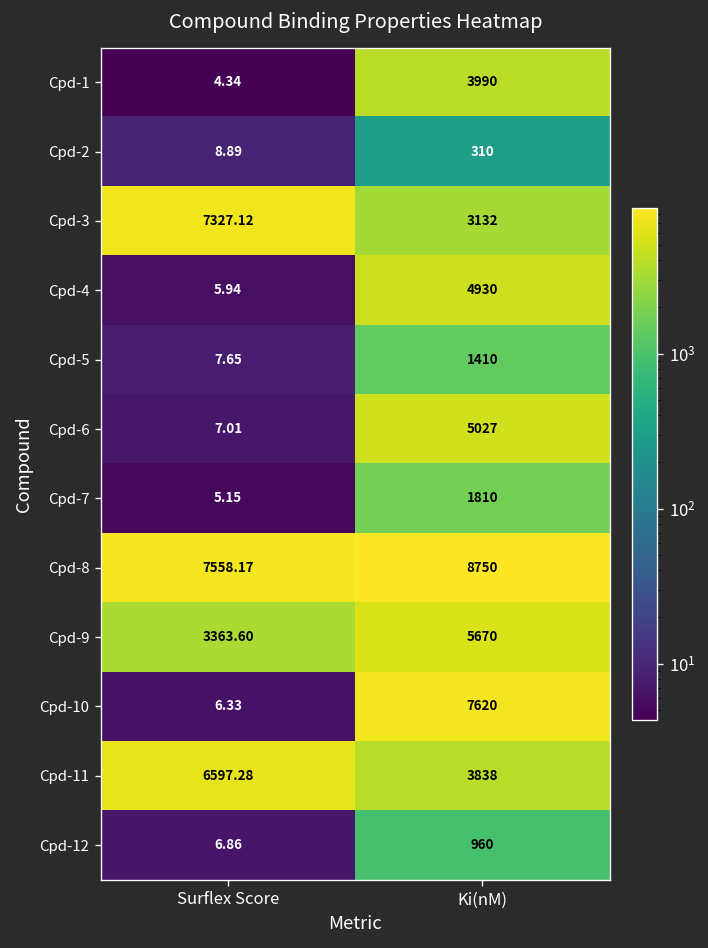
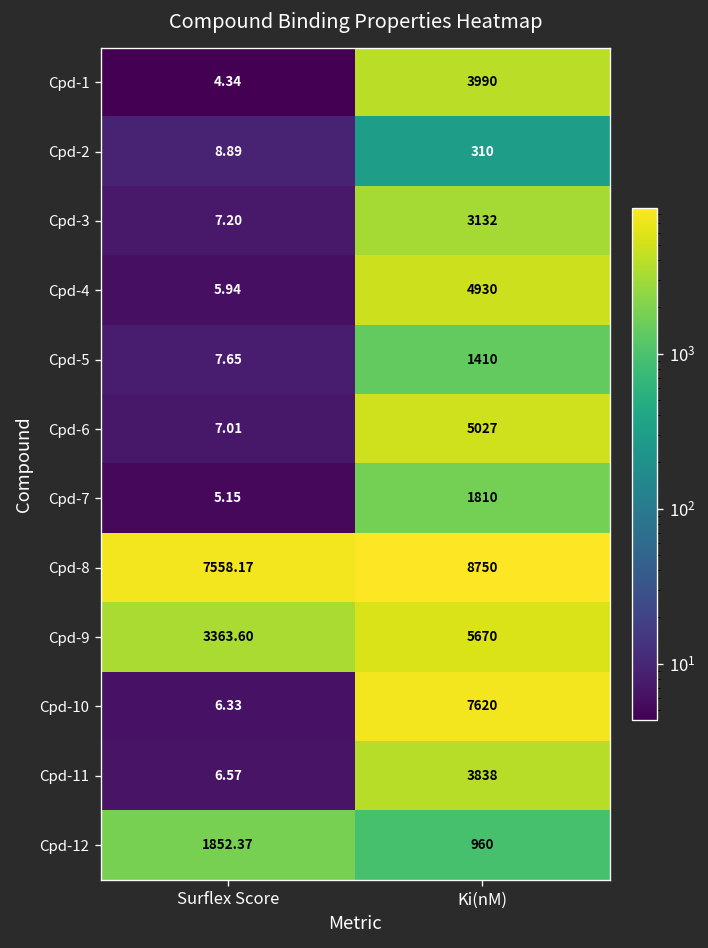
  {
    "Cpd-1": {
      "Surflex Score": 4.34,
      "Ki(nM)": 3990
    },
    "Cpd-2": {
      "Surflex Score": 8.89,
      "Ki(nM)": 310
    },
    "Cpd-3": {
-     "Surflex Score": 7327.12,
+     "Surflex Score": 7.20,
      "Ki(nM)": 3132
    },
    "Cpd-4": {
      "Surflex Score": 5.94,
      "Ki(nM)": 4930
    },
    "Cpd-5": {
      "Surflex Score": 7.65,
      "Ki(nM)": 1410
    },
    "Cpd-6": {
      "Surflex Score": 7.01,
      "Ki(nM)": 5027
    },
    "Cpd-7": {
      "Surflex Score": 5.15,
      "Ki(nM)": 1810
    },
    "Cpd-8": {
      "Surflex Score": 7558.17,
      "Ki(nM)": 8750
    },
    "Cpd-9": {
      "Surflex Score": 3363.60,
      "Ki(nM)": 5670
    },
    "Cpd-10": {
      "Surflex Score": 6.33,
      "Ki(nM)": 7620
    },
    "Cpd-11": {
-     "Surflex Score": 6597.28,
+     "Surflex Score": 6.57,
      "Ki(nM)": 3838
    },
    "Cpd-12": {
-     "Surflex Score": 6.86,
+     "Surflex Score": 1852.37,
      "Ki(nM)": 960
    }
  }
